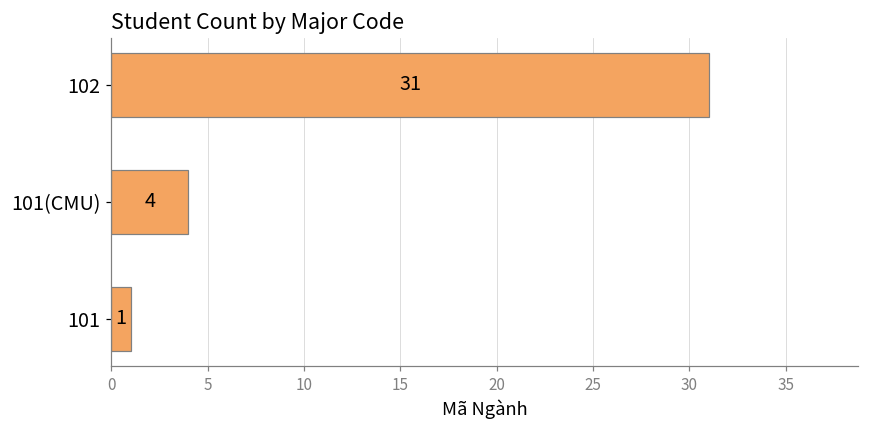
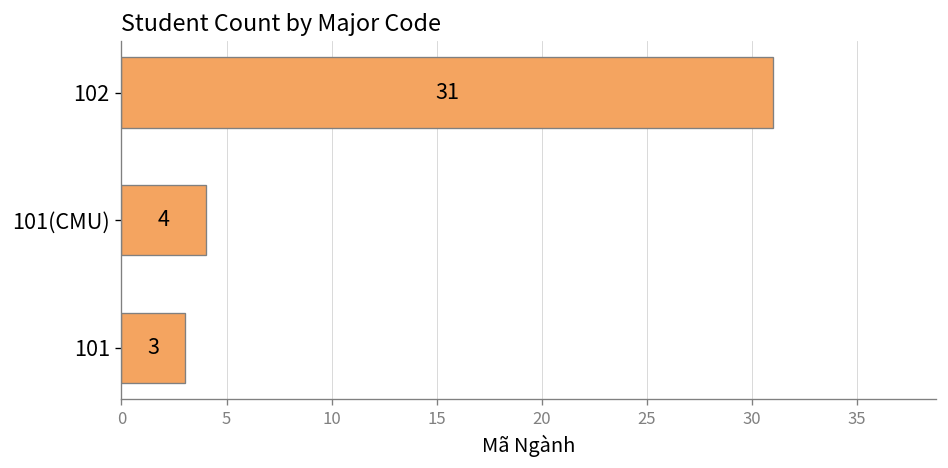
  {
    "102": 31,
    "101(CMU)": 4,
-   "101": 1
+   "101": 3
  }
